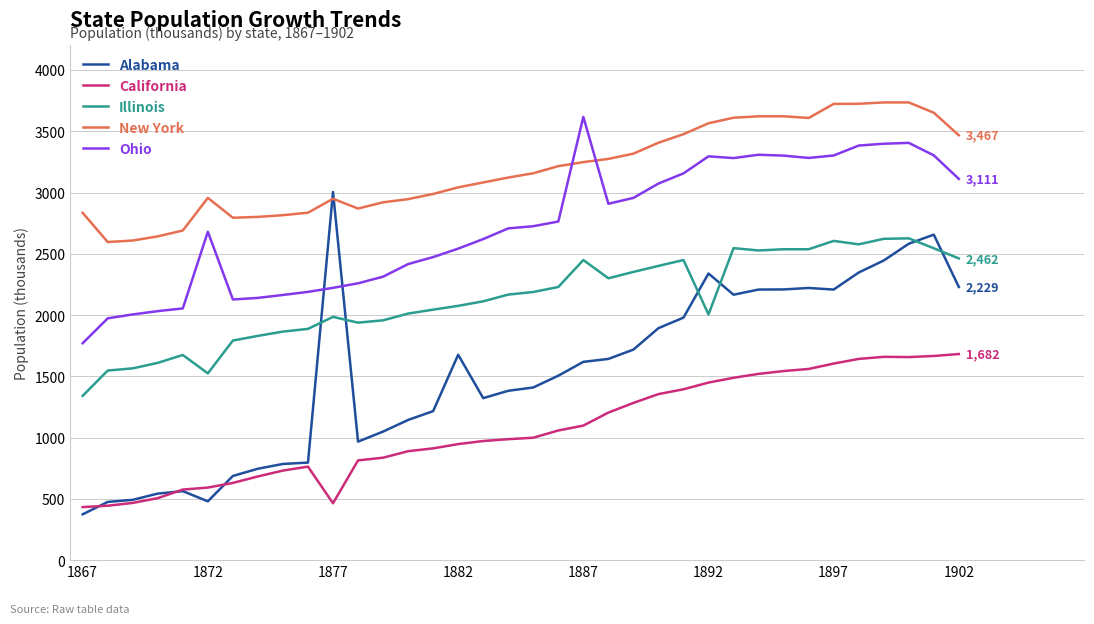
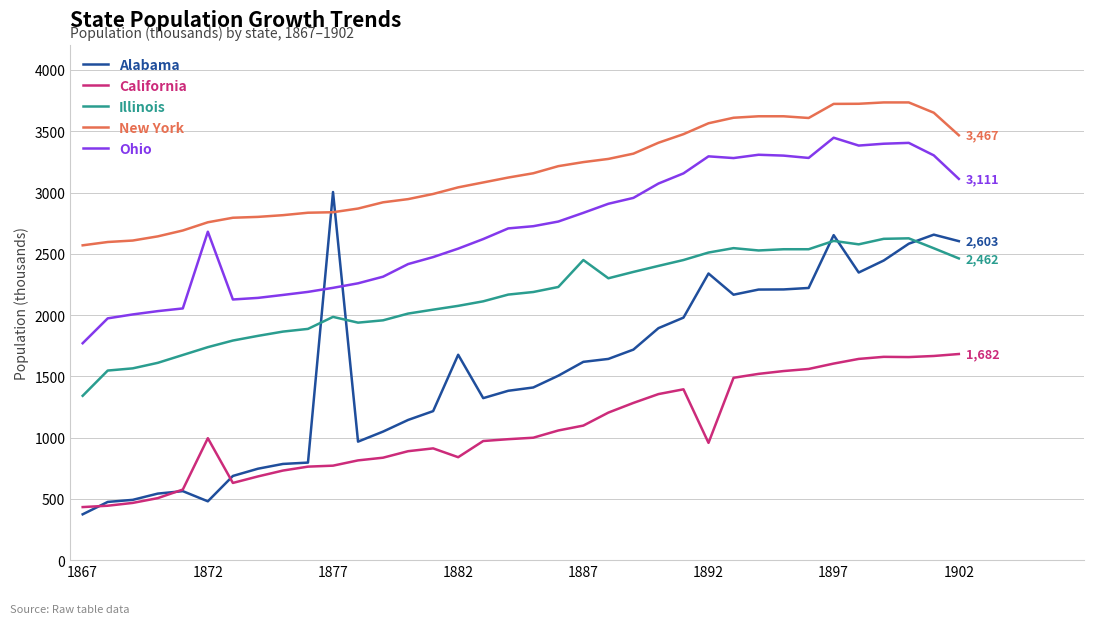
  {
    "Alabama": {
-     "1897": "2210",
-     "1902": "2,229"
+     "1897": "2650",
+     "1902": "2,603"
    },
    "California": {
      "1867": "430",
-     "1872": "590",
-     "1877": "460",
-     "1882": "950",
+     "1872": "1000",
+     "1877": "770",
+     "1882": "840",
      "1887": "1100",
-     "1892": "1450",
+     "1892": "960",
      "1897": "1600"
    },
    "Illinois": {
      "1867": "1340",
-     "1872": "1520",
+     "1872": "1740",
      "1877": "1990",
      "1882": "2080",
      "1887": "2450",
-     "1892": "2010",
+     "1892": "2510",
      "1897": "2610"
    },
    "New York": {
-     "1867": "2830",
-     "1872": "2960",
-     "1877": "2950",
+     "1867": "2570",
+     "1872": "2760",
+     "1877": "2840",
      "1882": "3040",
      "1887": "3250",
      "1892": "3570",
      "1897": "3720"
    },
    "Ohio": {
      "1867": "1770",
      "1872": "2680",
      "1877": "2220",
      "1882": "2540",
-     "1887": "3620",
+     "1887": "2830",
      "1892": "3300",
-     "1897": "3300"
+     "1897": "3450"
    }
  }
